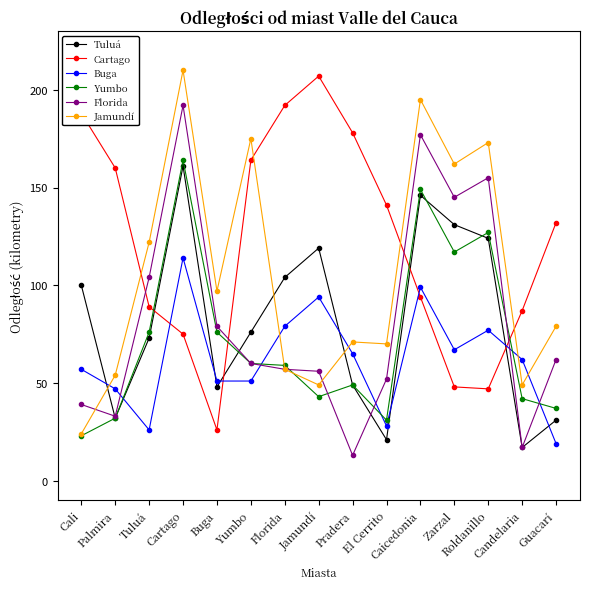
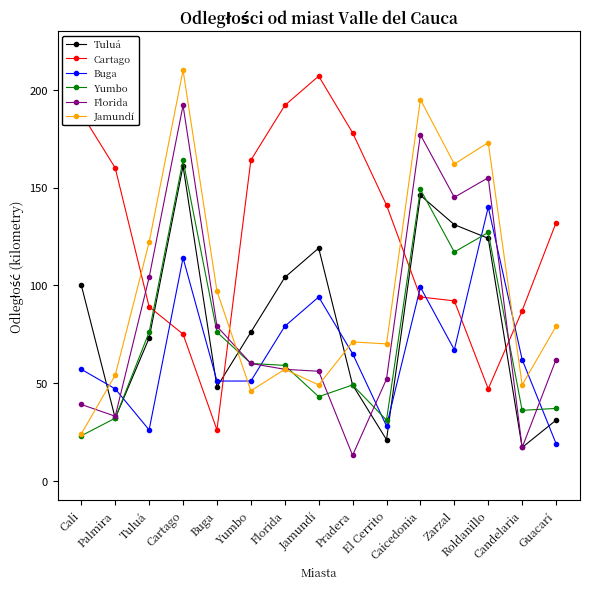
  {
    "Tuluá": {
      "Cali": 100,
      "Tuluá": 73,
      "Cartago": 161,
      "Buga": 48,
      "Yumbo": 76,
      "Florida": 104,
      "Jamundí": 119,
      "El Cerrito": 21,
      "Caicedonia": 146,
      "Zarzal": 131,
      "Roldanillo": 124,
      "Guacarí": 31
    },
    "Cartago": {
      "Palmira": 160,
      "Tuluá": 89,
      "Cartago": 75,
      "Buga": 26,
      "Yumbo": 164,
      "Florida": 192,
      "Jamundí": 207,
      "Pradera": 178,
      "El Cerrito": 141,
      "Caicedonia": 94,
-     "Zarzal": 48,
+     "Zarzal": 92,
      "Roldanillo": 47,
      "Candelaria": 87,
      "Guacarí": 132
    },
    "Buga": {
      "Cali": 57,
      "Palmira": 47,
      "Tuluá": 26,
      "Cartago": 114,
      "Buga": 51,
      "Yumbo": 51,
      "Florida": 79,
      "Jamundí": 94,
      "Pradera": 65,
      "El Cerrito": 28,
      "Caicedonia": 99,
      "Zarzal": 67,
-     "Roldanillo": 77,
+     "Roldanillo": 140,
      "Candelaria": 62,
      "Guacarí": 19
    },
    "Yumbo": {
      "Tuluá": 76,
      "Cartago": 164,
      "Buga": 76,
      "Florida": 59,
      "Jamundí": 43,
      "El Cerrito": 31,
      "Caicedonia": 149,
      "Zarzal": 117,
      "Roldanillo": 127,
-     "Candelaria": 42,
+     "Candelaria": 36,
      "Guacarí": 37
    },
    "Florida": {
      "Cali": 39,
      "Tuluá": 104,
      "Cartago": 192,
      "Buga": 79,
      "Jamundí": 56,
      "Pradera": 13,
      "El Cerrito": 52,
      "Caicedonia": 177,
      "Zarzal": 145,
      "Roldanillo": 155,
      "Guacarí": 62
    },
    "Jamundí": {
      "Palmira": 54,
      "Tuluá": 122,
      "Cartago": 210,
      "Buga": 97,
-     "Yumbo": 175,
+     "Yumbo": 46,
      "Jamundí": 49,
      "Pradera": 71,
      "El Cerrito": 70,
      "Caicedonia": 195,
      "Zarzal": 162,
      "Roldanillo": 173,
      "Candelaria": 49,
      "Guacarí": 79
    }
  }
